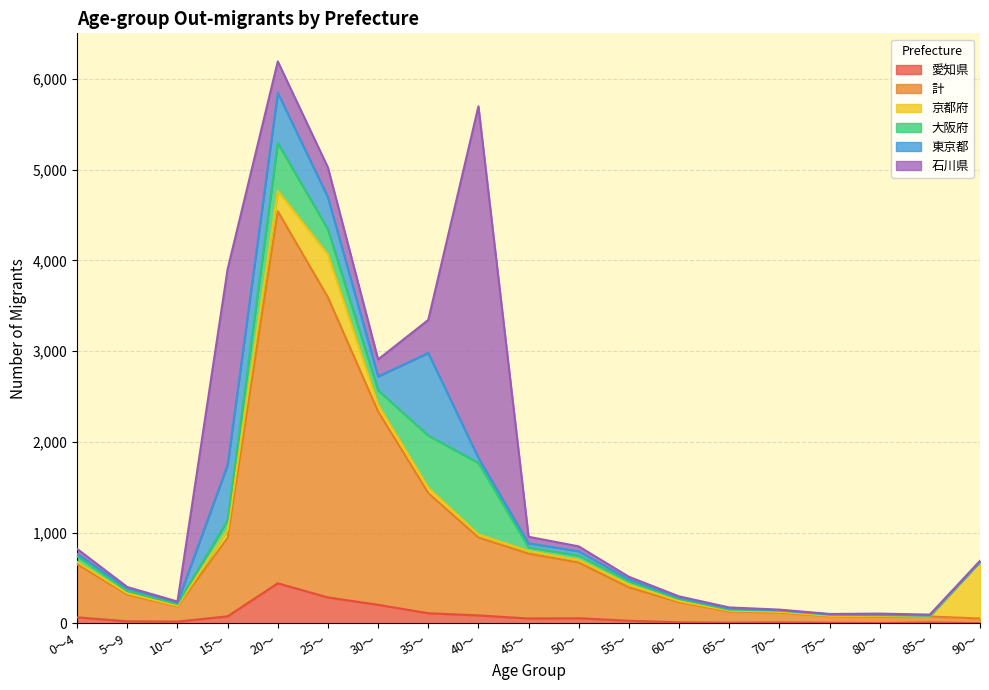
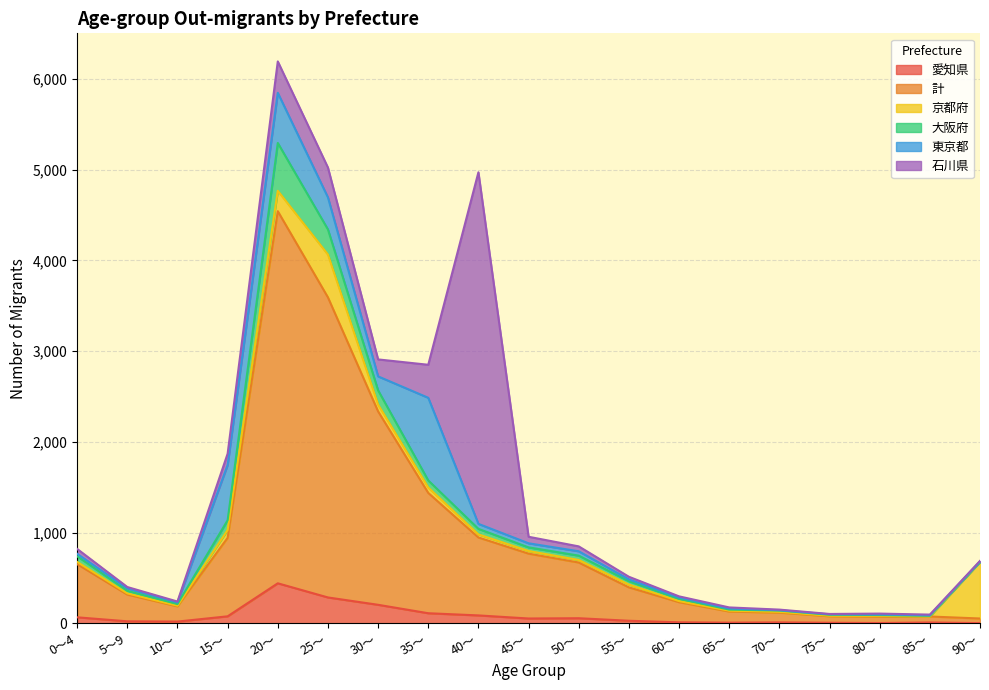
  {
    "京都府": {
      "15～": "100",
      "20～": "200",
      "25～": "500",
      "30～": "100",
      "35～": "100",
      "40～": "0",
      "45～": "0",
      "55～": "0"
    },
    "大阪府": {
      "15～": "100",
      "20～": "500",
      "25～": "300",
      "30～": "200",
-     "35～": "600",
-     "40～": "800",
+     "35～": "100",
+     "40～": "100",
      "45～": "0",
      "50～": "0"
    },
    "東京都": {
      "15～": "600",
      "20～": "600",
      "25～": "400",
      "30～": "200",
      "35～": "900",
      "40～": "100",
      "45～": "0",
      "50～": "0"
    },
    "石川県": {
      "0～4": "100",
-     "15～": "2,200",
+     "15～": "100",
      "20～": "300",
      "25～": "300",
      "30～": "200",
      "35～": "400",
      "40～": "3,900",
      "45～": "100",
      "50～": "100",
      "55～": "0"
    }
  }
